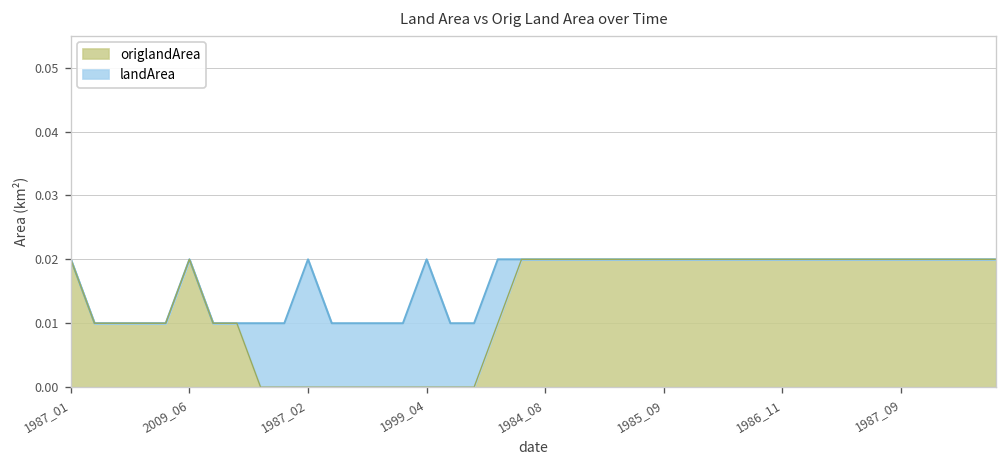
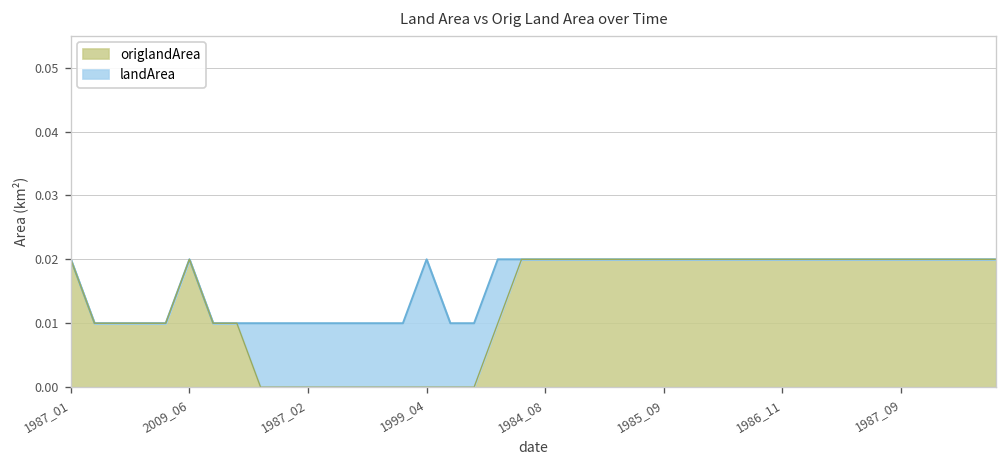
  {
    "landArea": {
-     "1987_02": 0.02,
+     "1987_02": 0.01,
      "1999_04": 0.02
    },
    "origlandArea": {
      "1987_02": 0.00,
      "1999_04": 0.00
    }
  }
